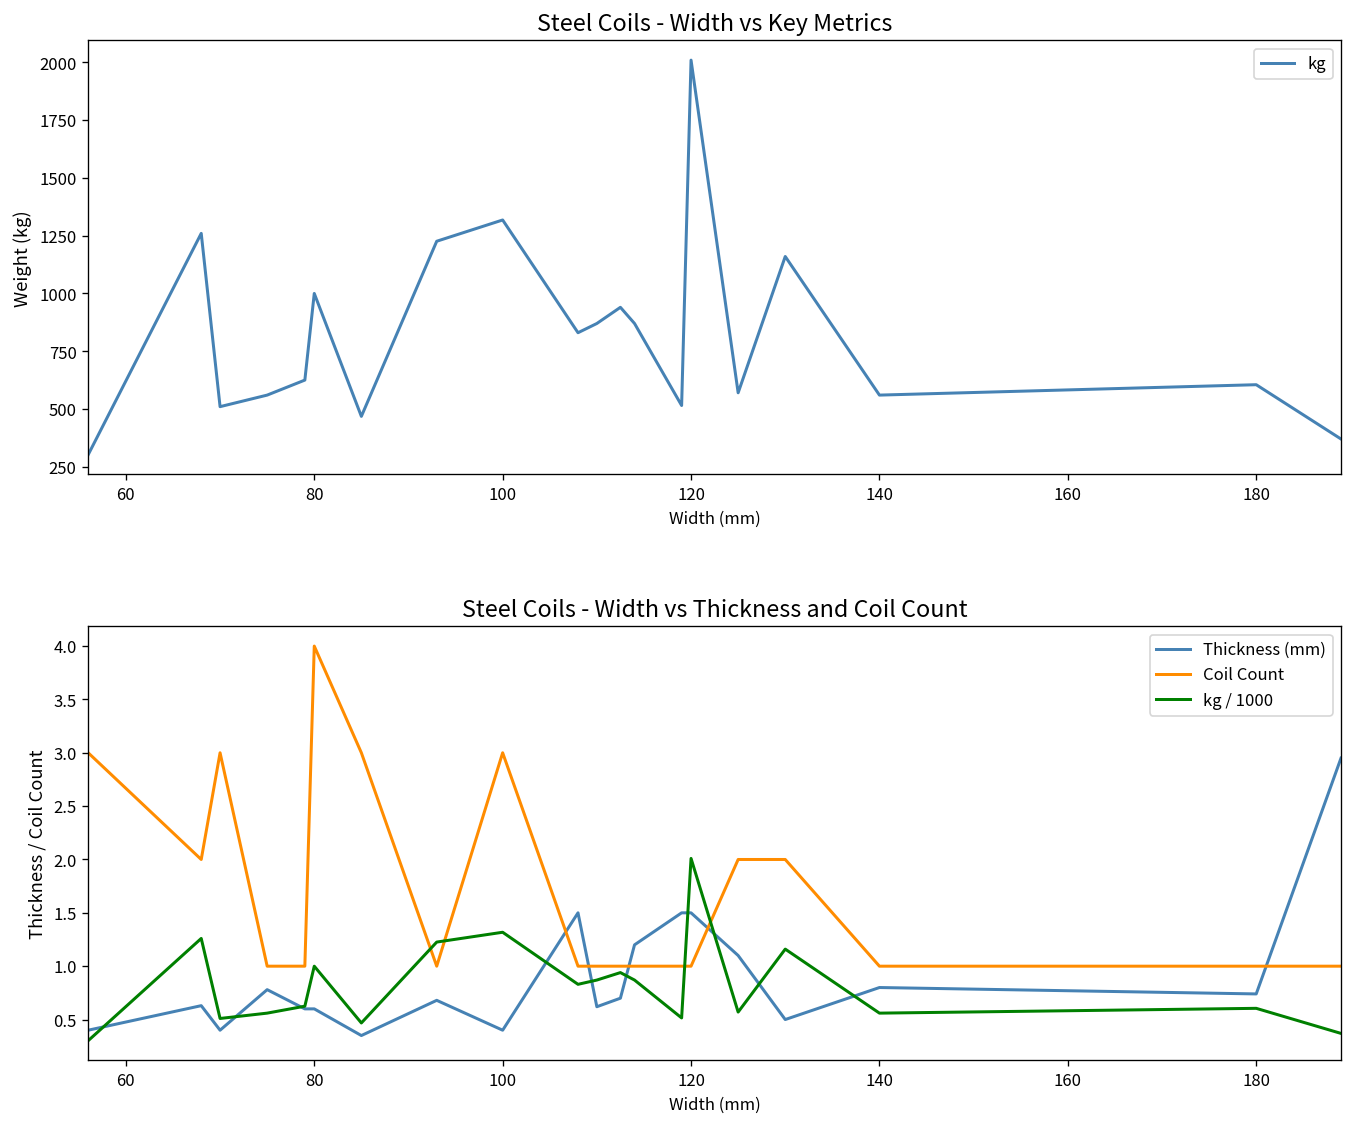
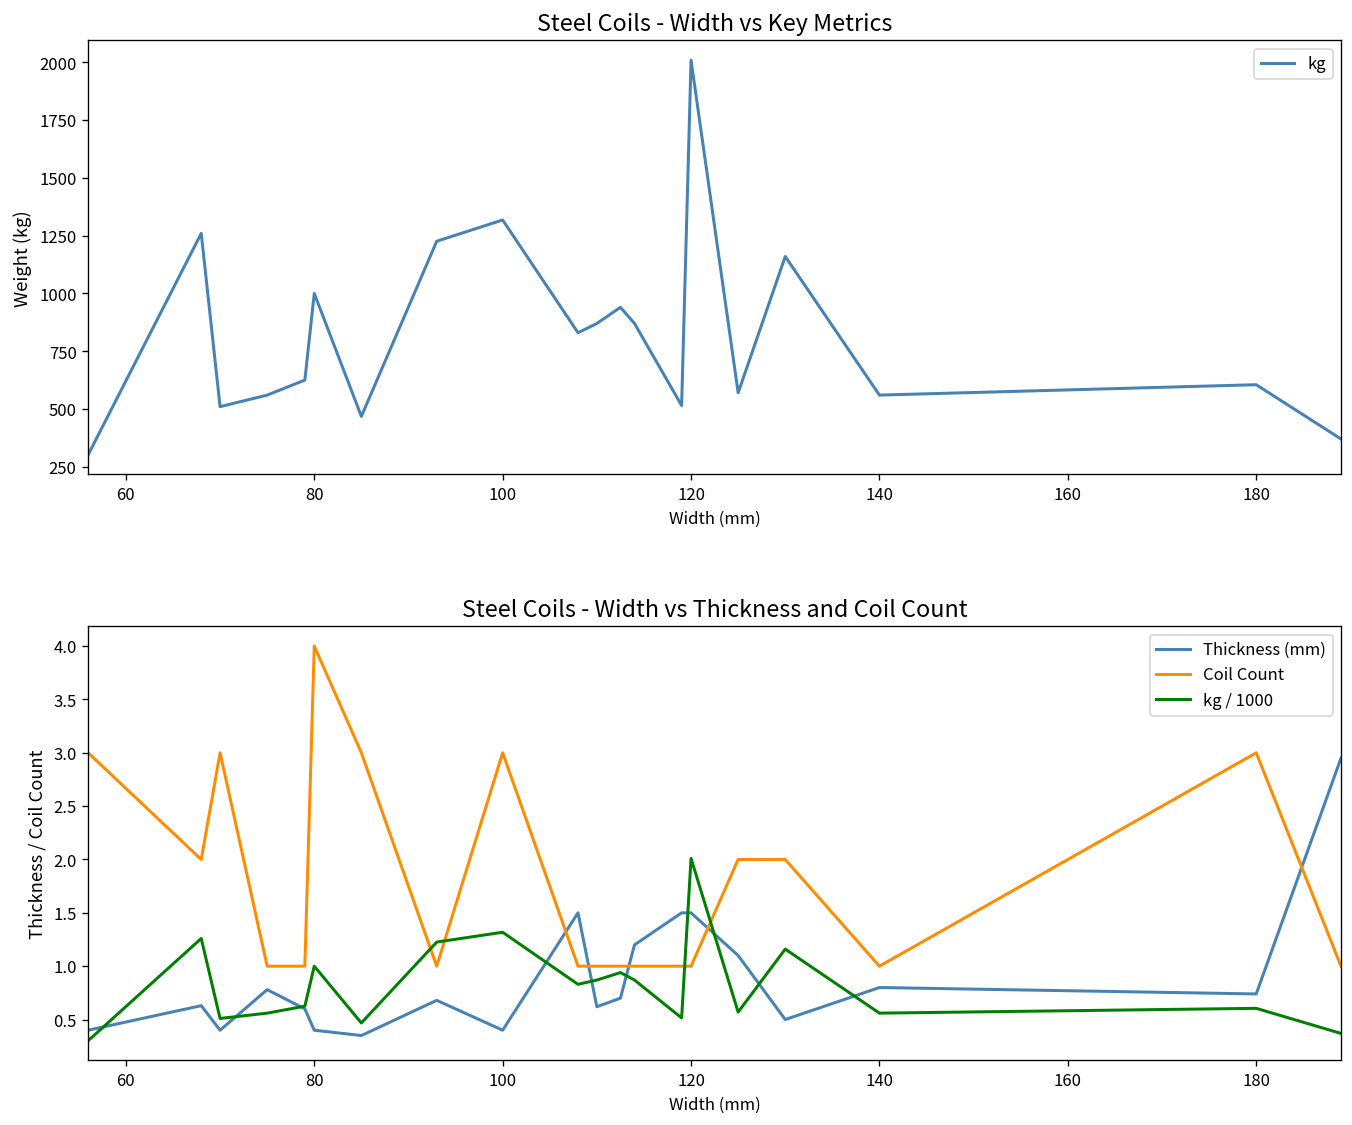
  {
    "Steel Coils - Width vs Key Metrics": {
      "80": 1000,
      "100": 1320,
      "120": 2010,
      "140": 560,
      "180": 610
    },
    "Steel Coils - Width vs Thickness and Coil Count": {
      "Thickness (mm)": {
-       "80": 0.6,
+       "80": 0.4,
        "100": 0.4,
        "120": 1.5,
        "140": 0.8,
        "180": 0.7
      },
      "Coil Count": {
        "80": 4,
        "100": 3,
        "120": 1,
        "140": 1,
-       "180": 1
+       "180": 3
      },
      "kg / 1000": {
        "80": 1.0,
        "100": 1.3,
        "120": 2.0,
        "140": 0.6,
        "180": 0.6
      }
    }
  }
